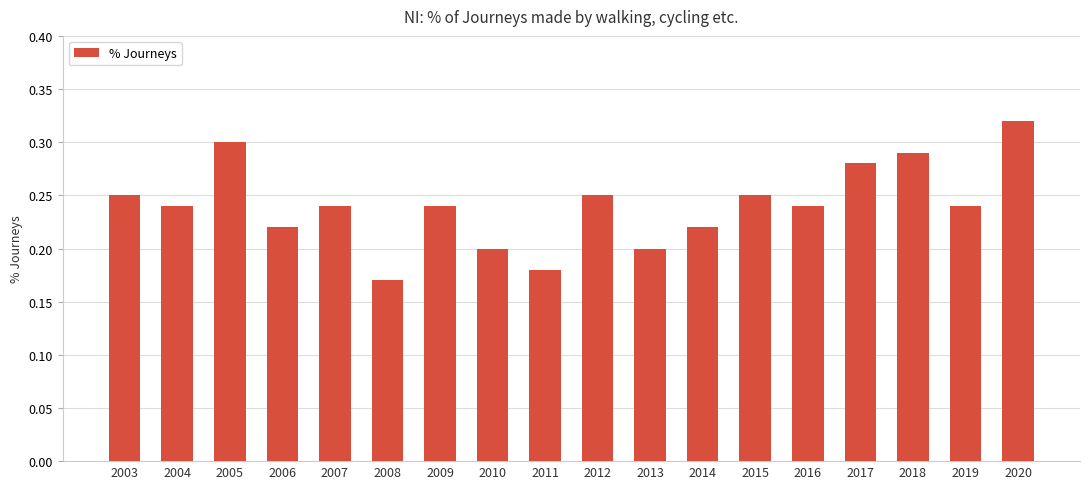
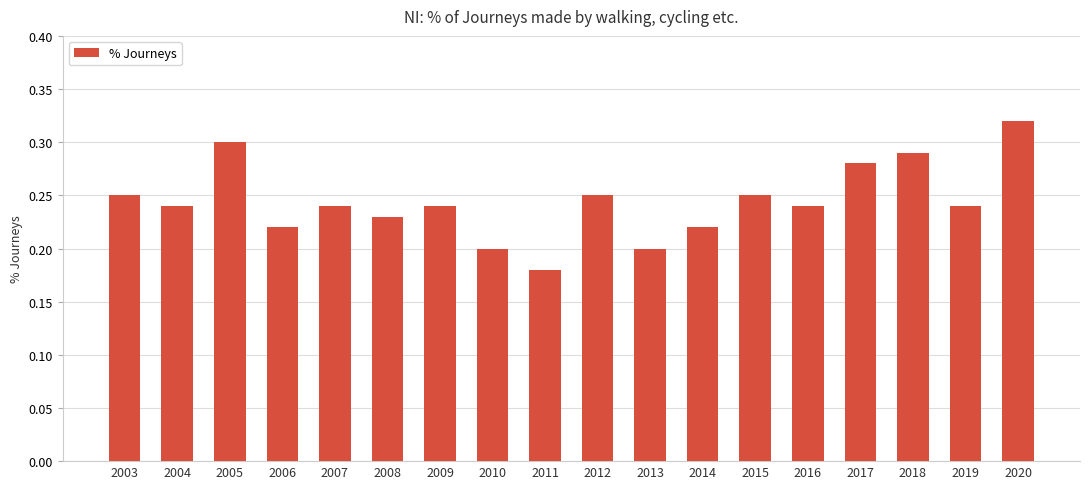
  {
    "2003": 0.25,
    "2004": 0.24,
    "2005": 0.30,
    "2006": 0.22,
    "2007": 0.24,
-   "2008": 0.17,
+   "2008": 0.23,
    "2009": 0.24,
    "2010": 0.20,
    "2011": 0.18,
    "2012": 0.25,
    "2013": 0.20,
    "2014": 0.22,
    "2015": 0.25,
    "2016": 0.24,
    "2017": 0.28,
    "2018": 0.29,
    "2019": 0.24,
    "2020": 0.32
  }
